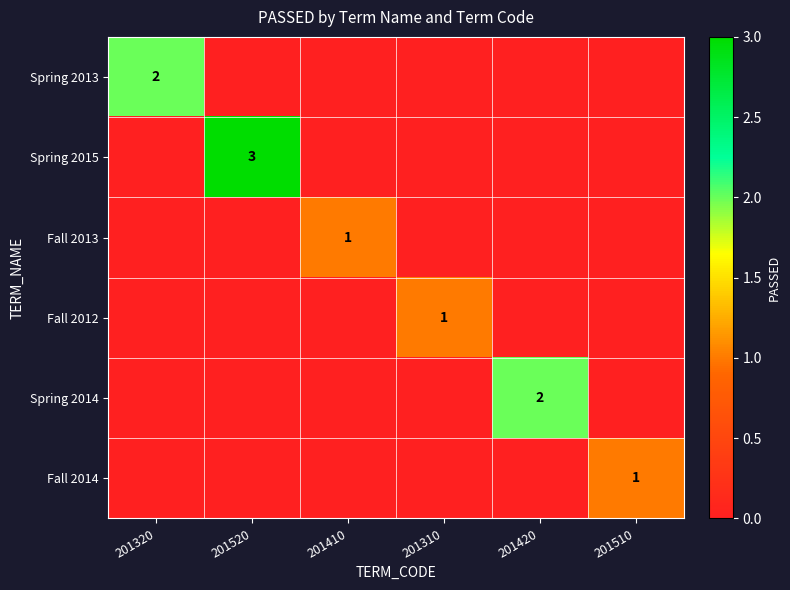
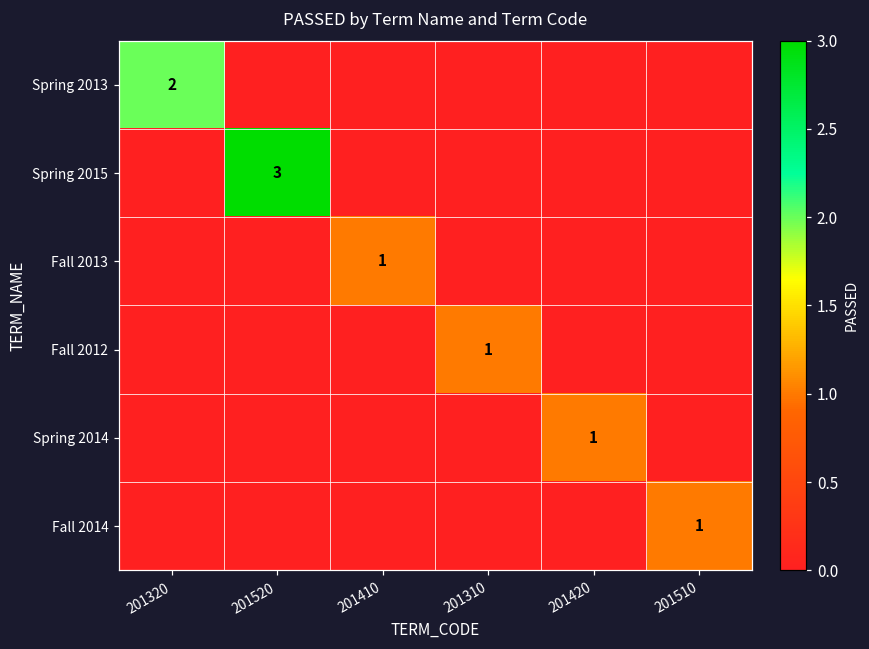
  {
    "Spring 2013": {
      "201320": 2
    },
    "Spring 2015": {
      "201520": 3
    },
    "Fall 2013": {
      "201410": 1
    },
    "Fall 2012": {
      "201310": 1
    },
    "Spring 2014": {
-     "201420": 2
+     "201420": 1
    },
    "Fall 2014": {
      "201510": 1
    }
  }
